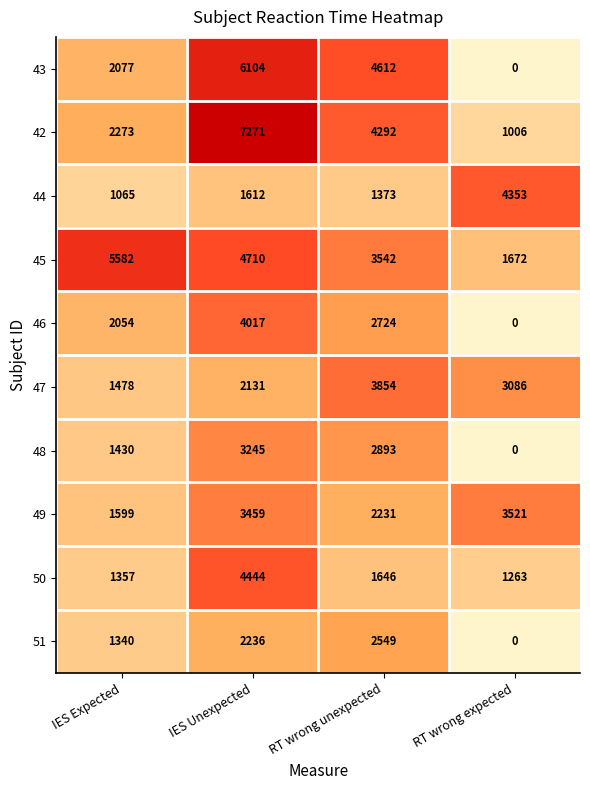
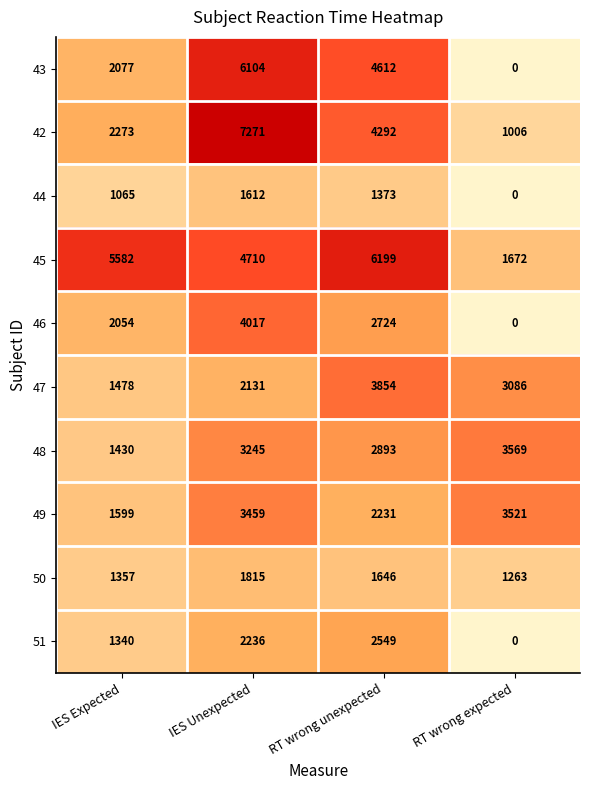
  {
    "43": {
      "IES Expected": 2077,
      "IES Unexpected": 6104,
      "RT wrong unexpected": 4612,
      "RT wrong expected": 0
    },
    "42": {
      "IES Expected": 2273,
      "IES Unexpected": 7271,
      "RT wrong unexpected": 4292,
      "RT wrong expected": 1006
    },
    "44": {
      "IES Expected": 1065,
      "IES Unexpected": 1612,
      "RT wrong unexpected": 1373,
-     "RT wrong expected": 4353
+     "RT wrong expected": 0
    },
    "45": {
      "IES Expected": 5582,
      "IES Unexpected": 4710,
-     "RT wrong unexpected": 3542,
+     "RT wrong unexpected": 6199,
      "RT wrong expected": 1672
    },
    "46": {
      "IES Expected": 2054,
      "IES Unexpected": 4017,
      "RT wrong unexpected": 2724,
      "RT wrong expected": 0
    },
    "47": {
      "IES Expected": 1478,
      "IES Unexpected": 2131,
      "RT wrong unexpected": 3854,
      "RT wrong expected": 3086
    },
    "48": {
      "IES Expected": 1430,
      "IES Unexpected": 3245,
      "RT wrong unexpected": 2893,
-     "RT wrong expected": 0
+     "RT wrong expected": 3569
    },
    "49": {
      "IES Expected": 1599,
      "IES Unexpected": 3459,
      "RT wrong unexpected": 2231,
      "RT wrong expected": 3521
    },
    "50": {
      "IES Expected": 1357,
-     "IES Unexpected": 4444,
+     "IES Unexpected": 1815,
      "RT wrong unexpected": 1646,
      "RT wrong expected": 1263
    },
    "51": {
      "IES Expected": 1340,
      "IES Unexpected": 2236,
      "RT wrong unexpected": 2549,
      "RT wrong expected": 0
    }
  }
